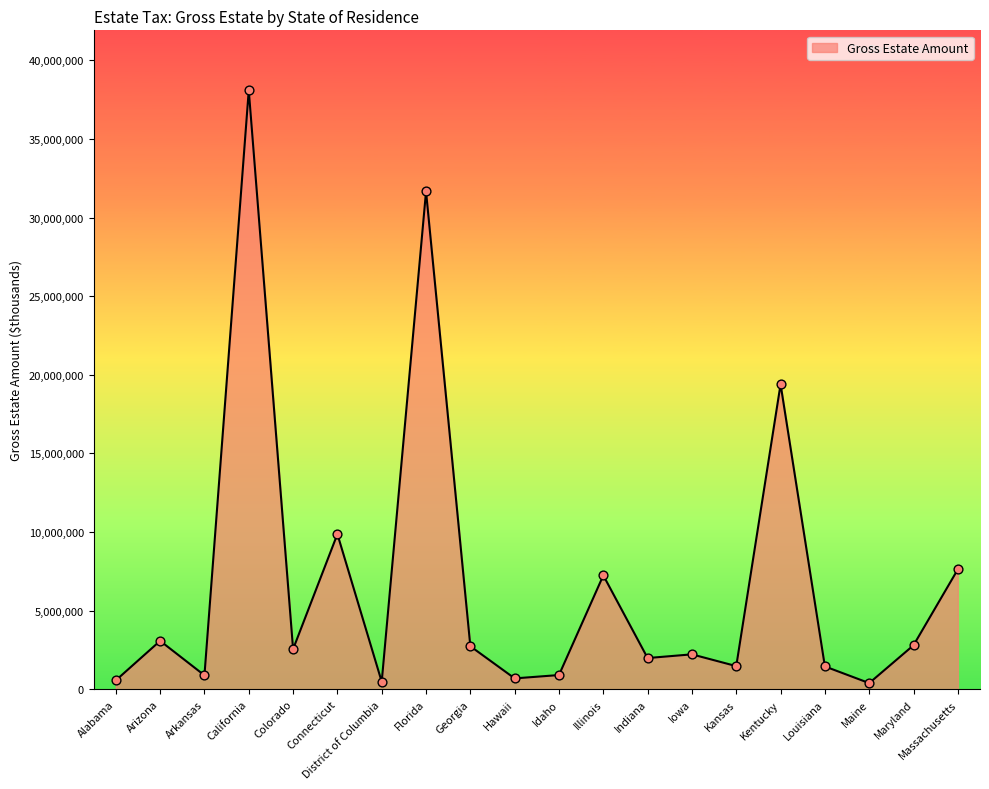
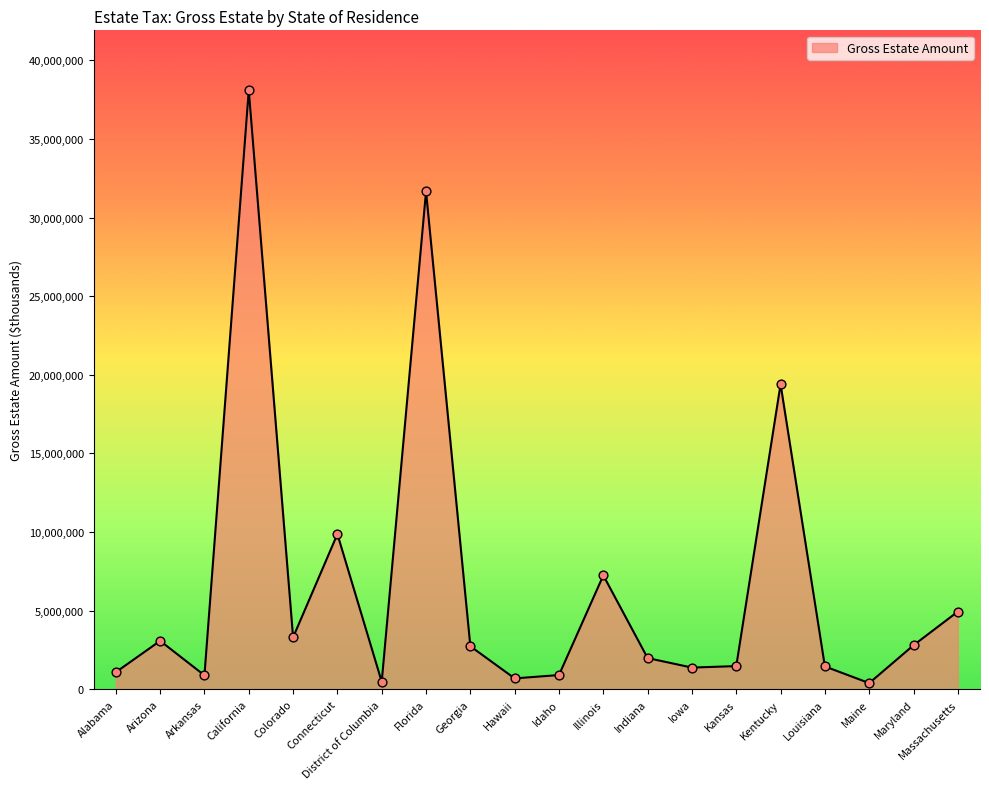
  {
-   "Alabama": "600,000",
+   "Alabama": "1,100,000",
    "Arizona": "3,100,000",
    "Arkansas": "900,000",
    "California": "38,100,000",
-   "Colorado": "2,600,000",
+   "Colorado": "3,300,000",
    "Connecticut": "9,900,000",
    "District of Columbia": "500,000",
    "Florida": "31,700,000",
    "Georgia": "2,700,000",
    "Hawaii": "700,000",
    "Idaho": "900,000",
    "Illinois": "7,200,000",
    "Indiana": "2,000,000",
-   "Iowa": "2,200,000",
+   "Iowa": "1,400,000",
    "Kansas": "1,500,000",
    "Kentucky": "19,400,000",
    "Louisiana": "1,500,000",
    "Maine": "400,000",
    "Maryland": "2,800,000",
-   "Massachusetts": "7,600,000"
+   "Massachusetts": "4,900,000"
  }
